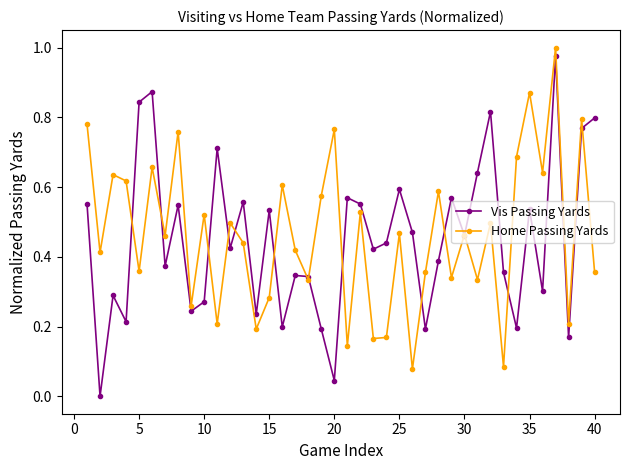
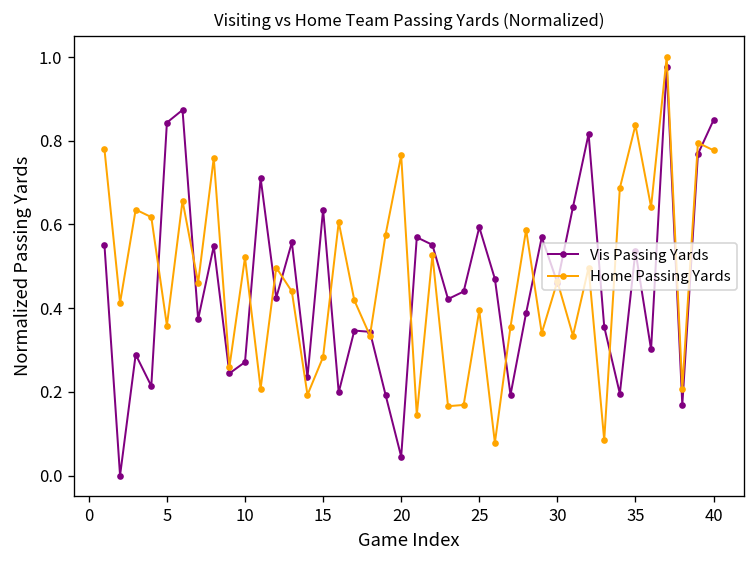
  {
    "Vis Passing Yards": {
      "5": 0.84,
      "10": 0.27,
-     "15": 0.53,
+     "15": 0.64,
      "20": 0.05,
      "25": 0.59,
-     "40": 0.80
+     "40": 0.85
    },
    "Home Passing Yards": {
      "5": 0.36,
      "10": 0.52,
      "15": 0.28,
      "20": 0.77,
-     "25": 0.47,
-     "35": 0.87,
-     "40": 0.36
+     "25": 0.39,
+     "35": 0.84,
+     "40": 0.78
    }
  }
